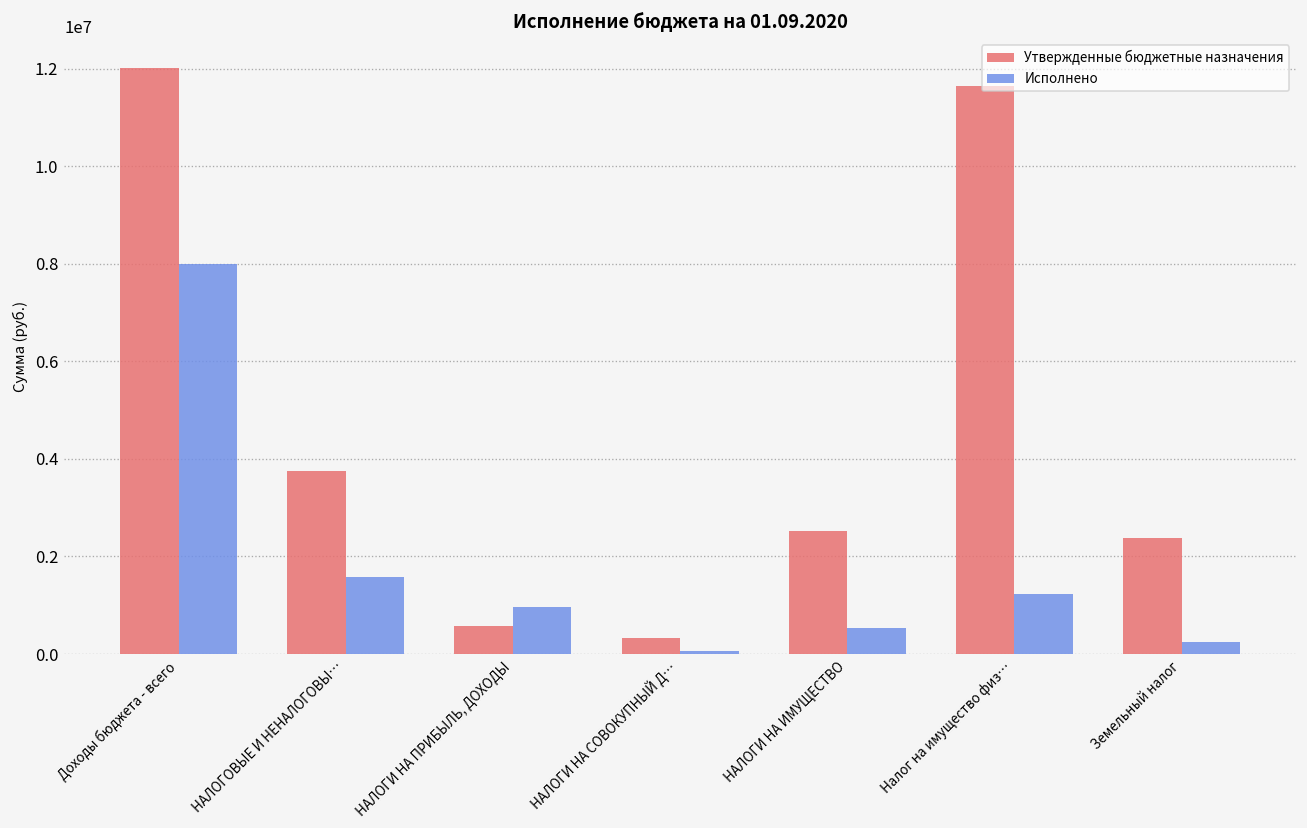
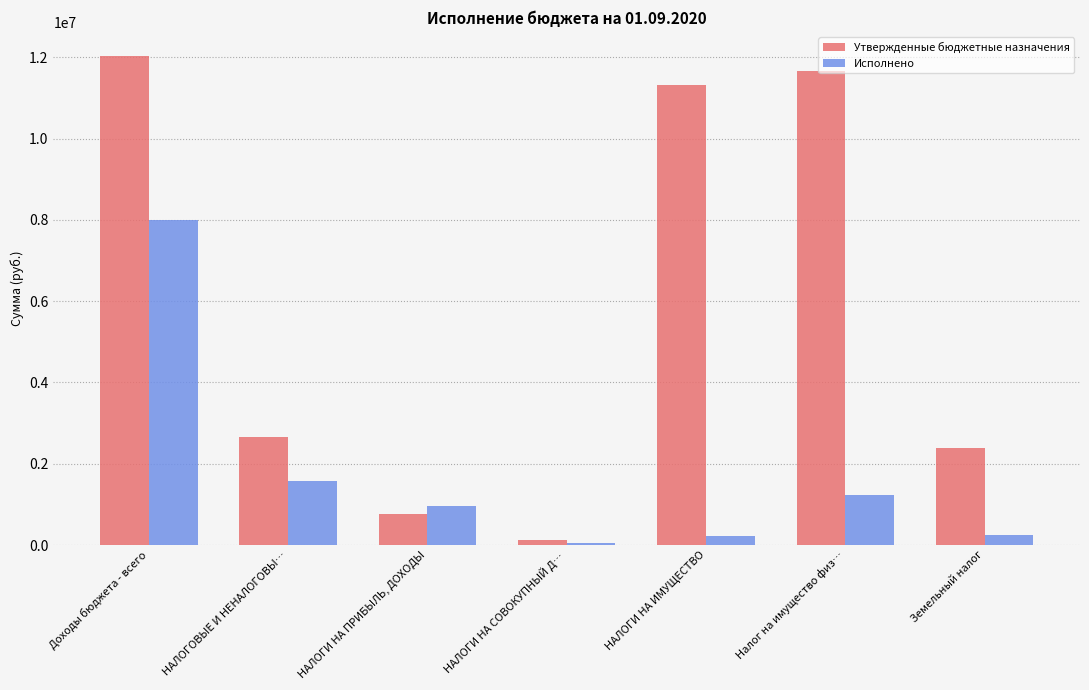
  {
    "Утвержденные бюджетные назначения": {
      "Доходы бюджета - всего": 12000000,
-     "НАЛОГОВЫЕ И НЕНАЛОГОВЫ…": 3800000,
-     "НАЛОГИ НА ПРИБЫЛЬ, ДОХОДЫ": 600000,
-     "НАЛОГИ НА СОВОКУПНЫЙ Д…": 300000,
-     "НАЛОГИ НА ИМУЩЕСТВО": 2500000,
+     "НАЛОГОВЫЕ И НЕНАЛОГОВЫ…": 2700000,
+     "НАЛОГИ НА ПРИБЫЛЬ, ДОХОДЫ": 800000,
+     "НАЛОГИ НА СОВОКУПНЫЙ Д…": 100000,
+     "НАЛОГИ НА ИМУЩЕСТВО": 11300000,
      "Земельный налог": 2400000
    },
    "Исполнено": {
      "Доходы бюджета - всего": 8000000,
      "НАЛОГОВЫЕ И НЕНАЛОГОВЫ…": 1600000,
      "НАЛОГИ НА ПРИБЫЛЬ, ДОХОДЫ": 1000000,
-     "НАЛОГИ НА ИМУЩЕСТВО": 500000,
+     "НАЛОГИ НА ИМУЩЕСТВО": 200000,
      "Налог на имущество физ…": 1200000,
      "Земельный налог": 200000
    }
  }
